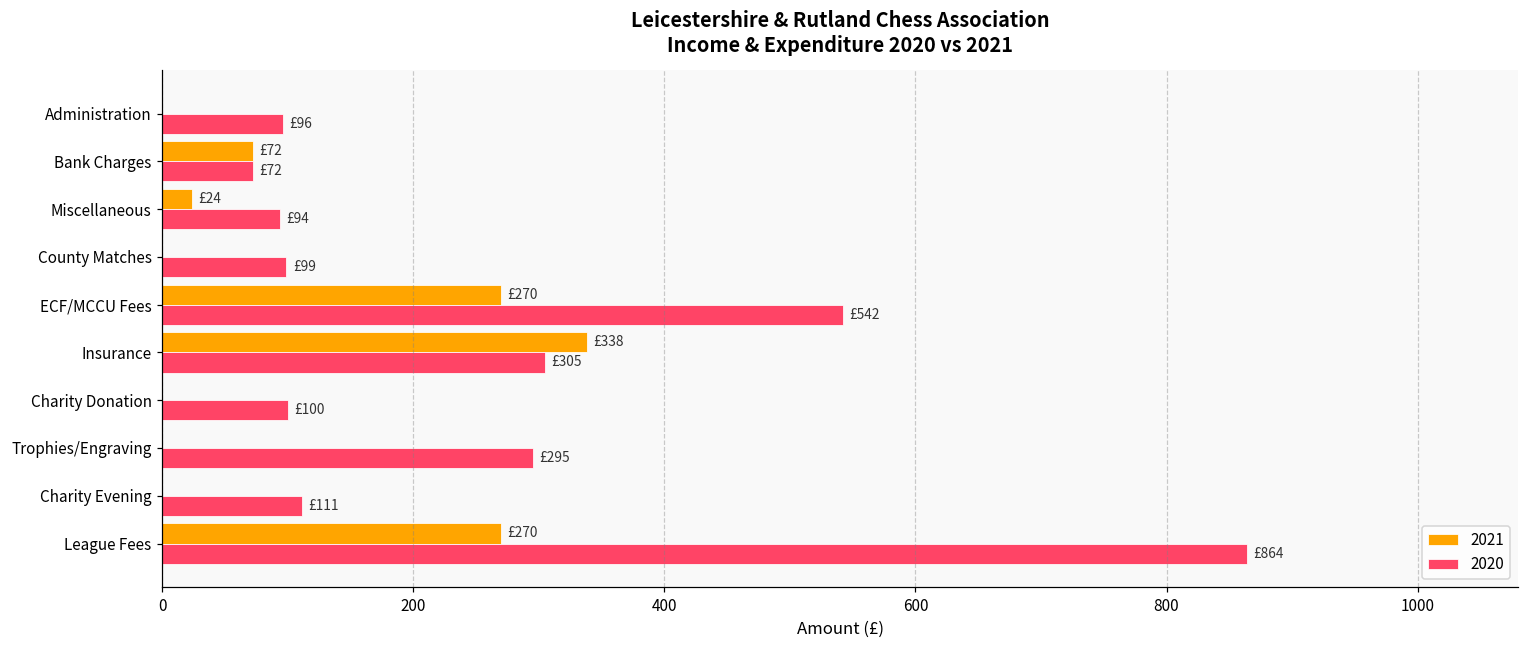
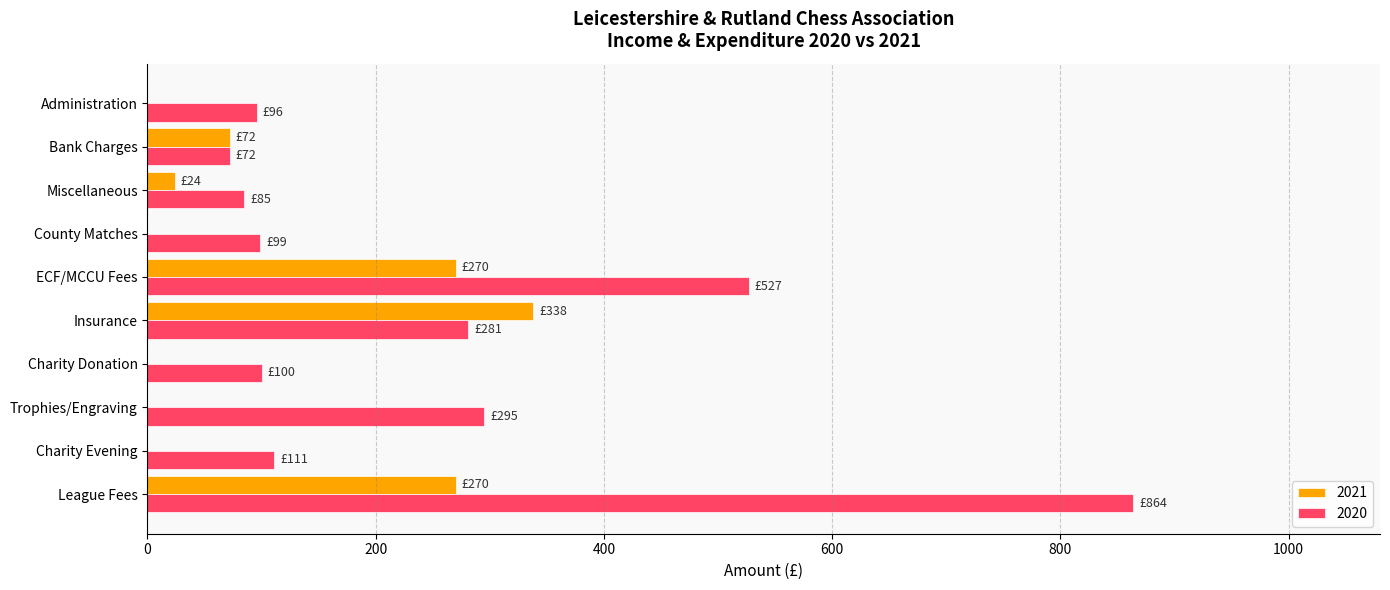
  {
    "2021": {
      "Bank Charges": "£72",
      "Miscellaneous": "£24",
      "ECF/MCCU Fees": "£270",
      "Insurance": "£338",
      "League Fees": "£270"
    },
    "2020": {
      "Administration": "£96",
      "Bank Charges": "£72",
-     "Miscellaneous": "£94",
+     "Miscellaneous": "£85",
      "County Matches": "£99",
-     "ECF/MCCU Fees": "£542",
-     "Insurance": "£305",
+     "ECF/MCCU Fees": "£527",
+     "Insurance": "£281",
      "Charity Donation": "£100",
      "Trophies/Engraving": "£295",
      "Charity Evening": "£111",
      "League Fees": "£864"
    }
  }
